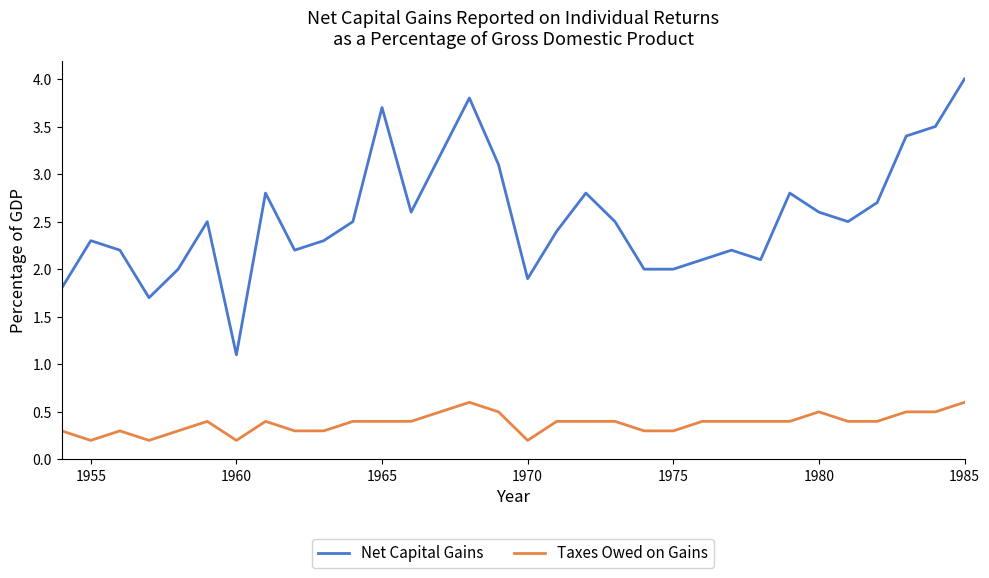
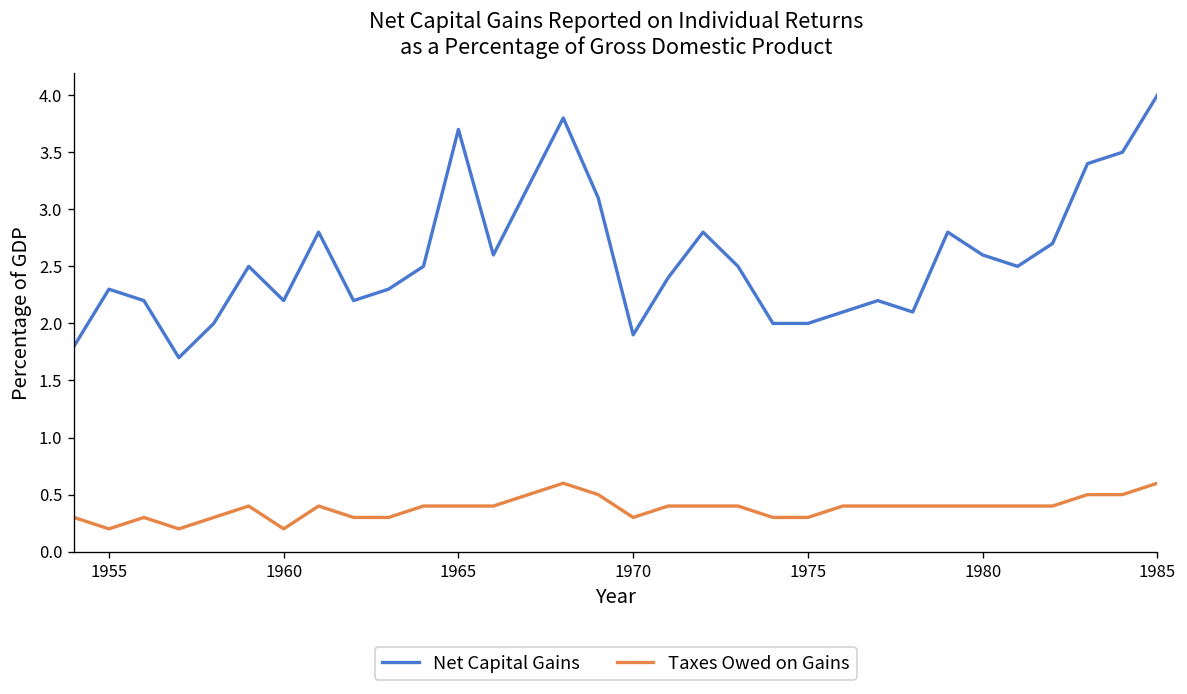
  {
    "Net Capital Gains": {
      "1955": 2.3,
-     "1960": 1.1,
+     "1960": 2.2,
      "1965": 3.7,
      "1970": 1.9,
      "1975": 2.0,
      "1980": 2.6,
      "1985": 4.0
    },
    "Taxes Owed on Gains": {
      "1955": 0.2,
      "1960": 0.2,
      "1965": 0.4,
-     "1970": 0.2,
+     "1970": 0.3,
      "1975": 0.3,
-     "1980": 0.5,
+     "1980": 0.4,
      "1985": 0.6
    }
  }
